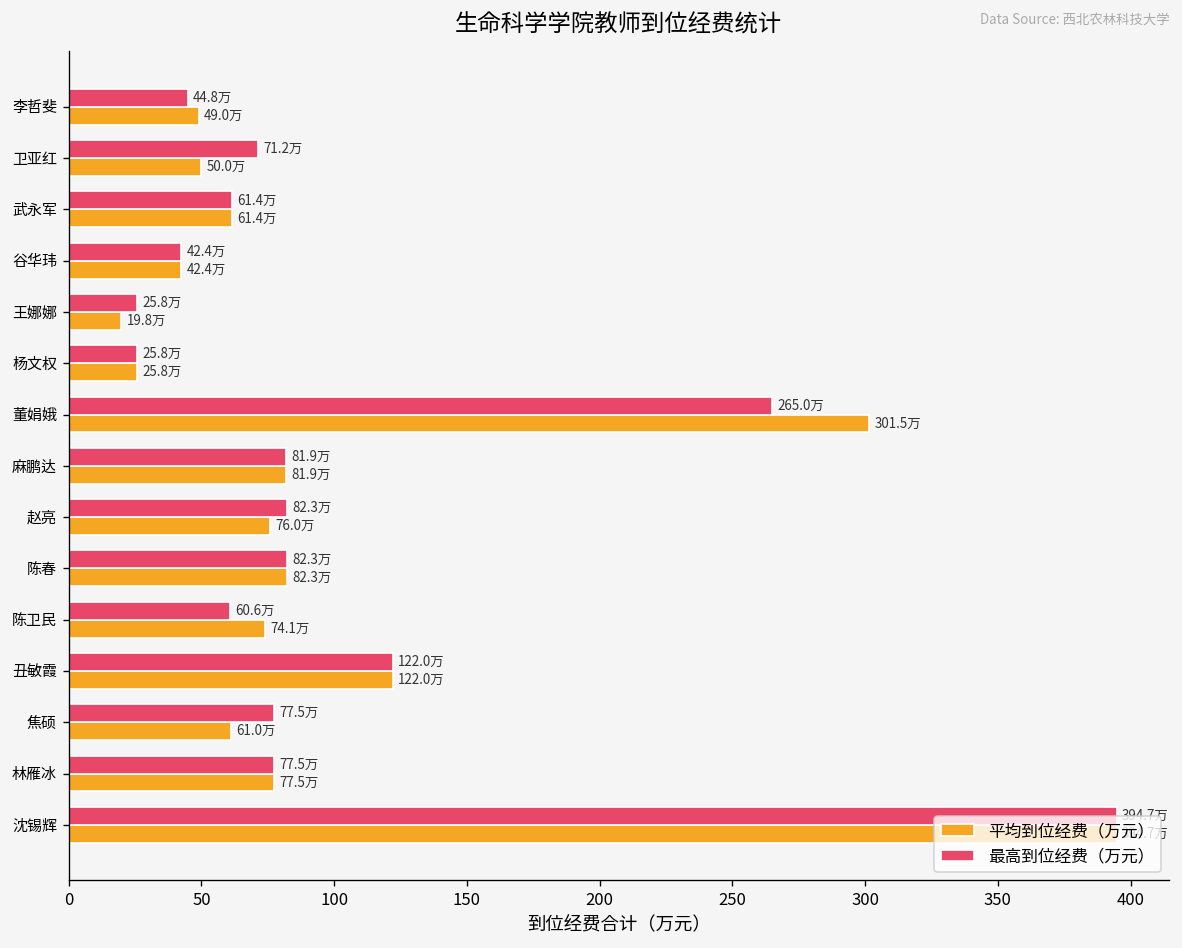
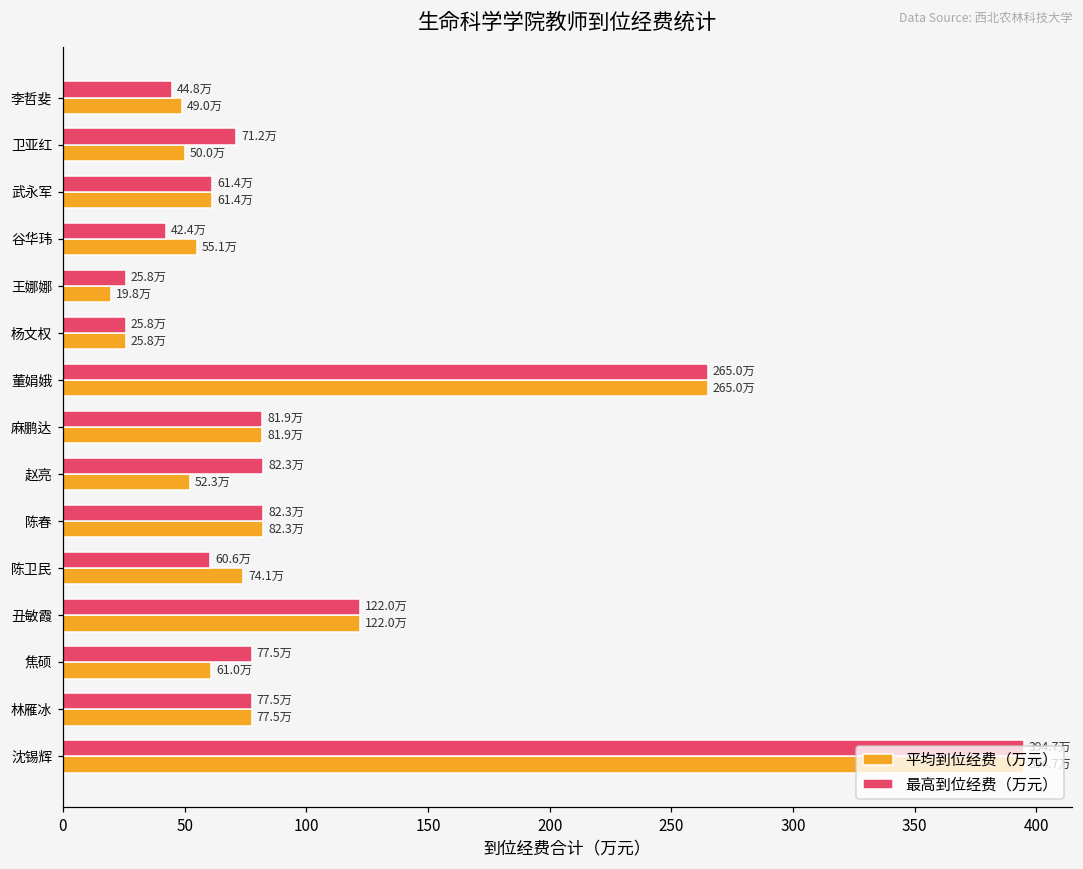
  {
    "平均到位经费（万元）": {
      "李哲斐": "49.0万",
      "卫亚红": "50.0万",
      "武永军": "61.4万",
-     "谷华玮": "42.4万",
+     "谷华玮": "55.1万",
      "王娜娜": "19.8万",
      "杨文权": "25.8万",
-     "董娟娥": "301.5万",
+     "董娟娥": "265.0万",
      "麻鹏达": "81.9万",
-     "赵亮": "76.0万",
+     "赵亮": "52.3万",
      "陈春": "82.3万",
      "陈卫民": "74.1万",
      "丑敏霞": "122.0万",
      "焦硕": "61.0万",
      "林雁冰": "77.5万"
    },
    "最高到位经费（万元）": {
      "李哲斐": "44.8万",
      "卫亚红": "71.2万",
      "武永军": "61.4万",
      "谷华玮": "42.4万",
      "王娜娜": "25.8万",
      "杨文权": "25.8万",
      "董娟娥": "265.0万",
      "麻鹏达": "81.9万",
      "赵亮": "82.3万",
      "陈春": "82.3万",
      "陈卫民": "60.6万",
      "丑敏霞": "122.0万",
      "焦硕": "77.5万",
      "林雁冰": "77.5万"
    }
  }
